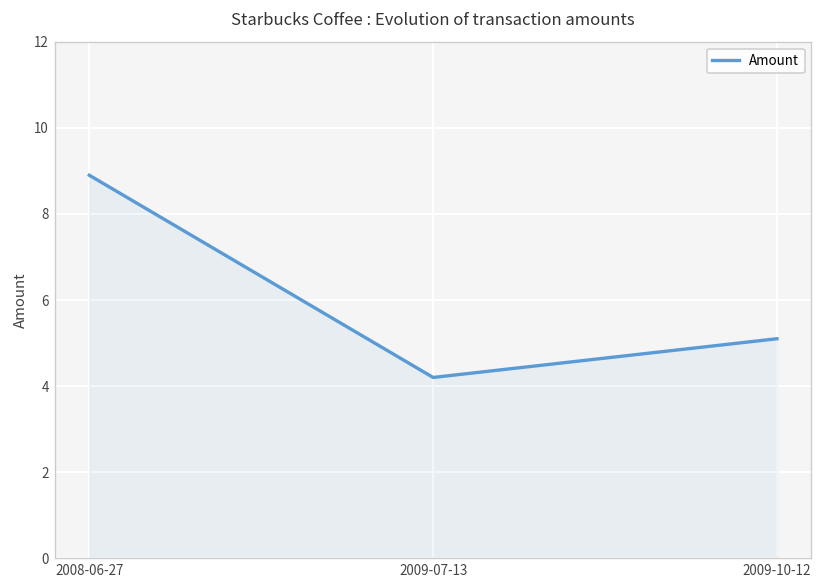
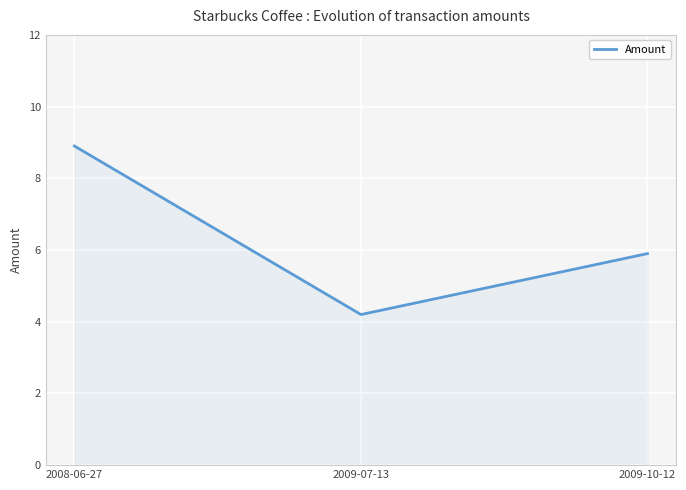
  {
    "2008-06-27": 8.9,
    "2009-07-13": 4.2,
-   "2009-10-12": 5.1
+   "2009-10-12": 5.9
  }
